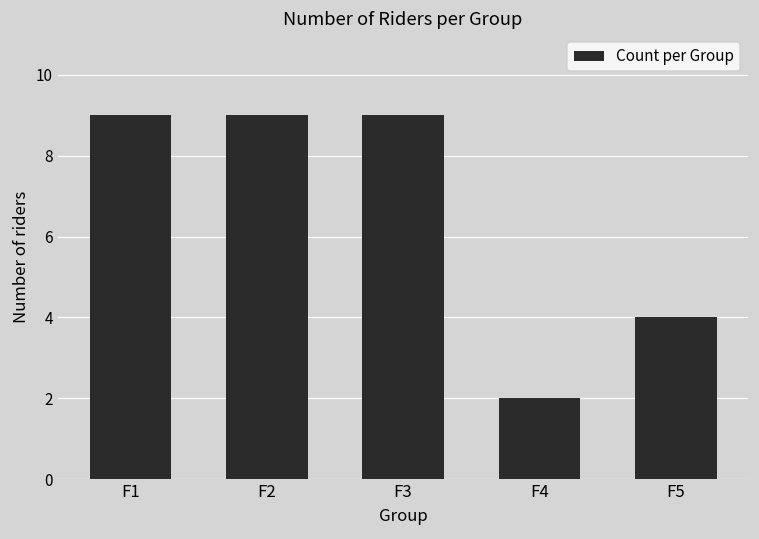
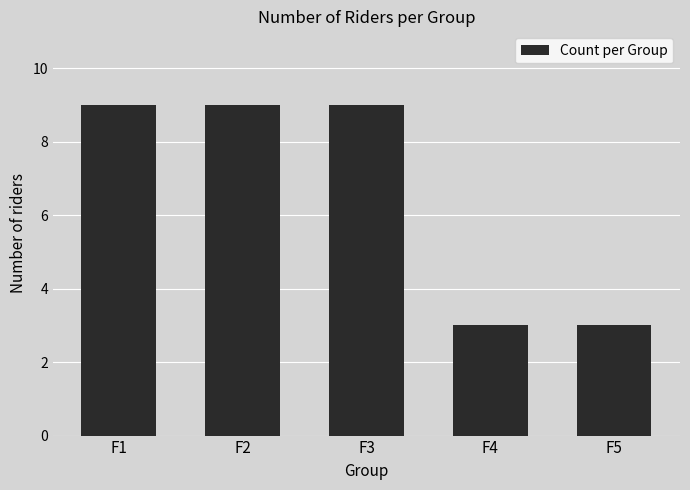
  {
    "F1": 9,
    "F2": 9,
    "F3": 9,
-   "F4": 2,
-   "F5": 4
+   "F4": 3,
+   "F5": 3
  }
